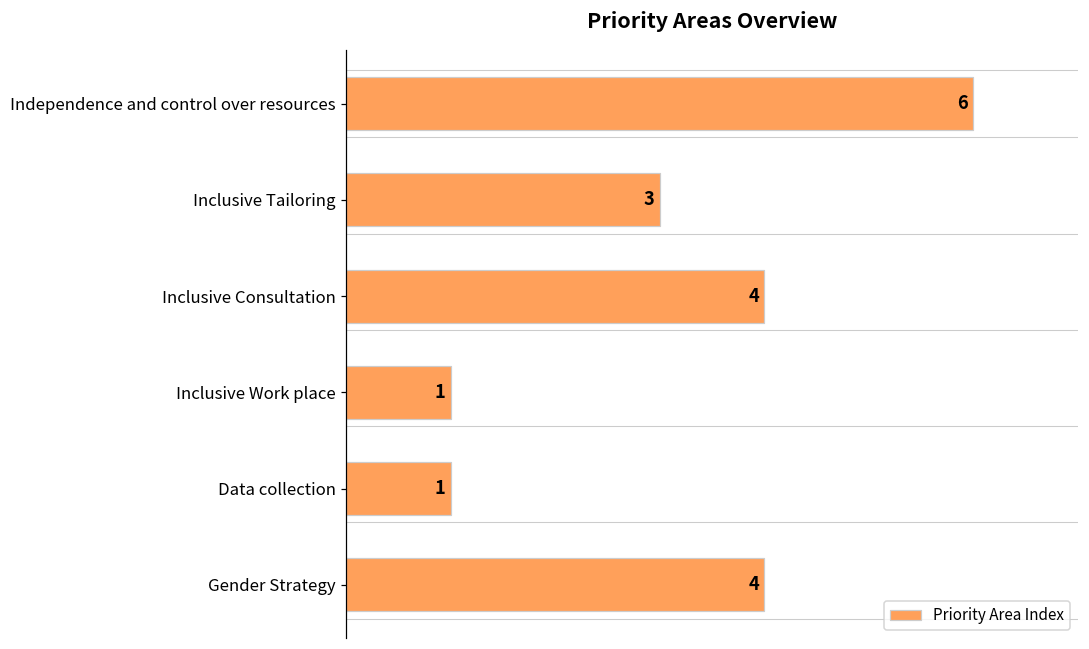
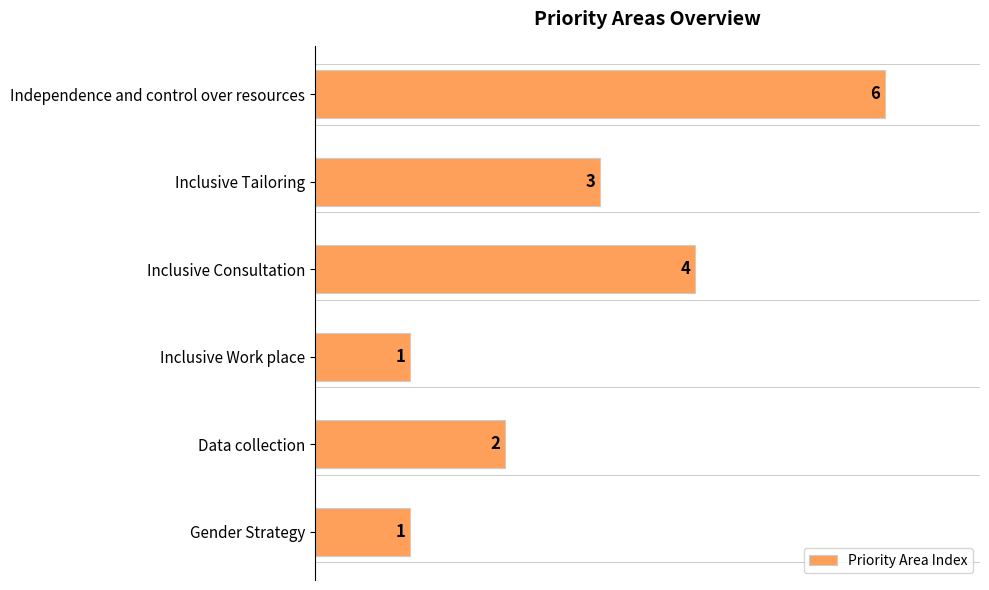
  {
    "Independence and control over resources": 6,
    "Inclusive Tailoring": 3,
    "Inclusive Consultation": 4,
    "Inclusive Work place": 1,
-   "Data collection": 1,
-   "Gender Strategy": 4
+   "Data collection": 2,
+   "Gender Strategy": 1
  }
